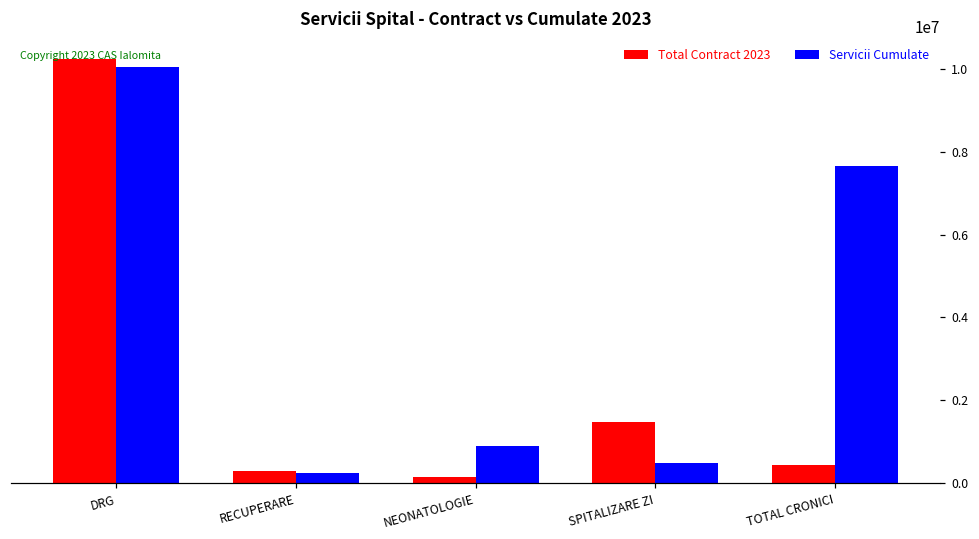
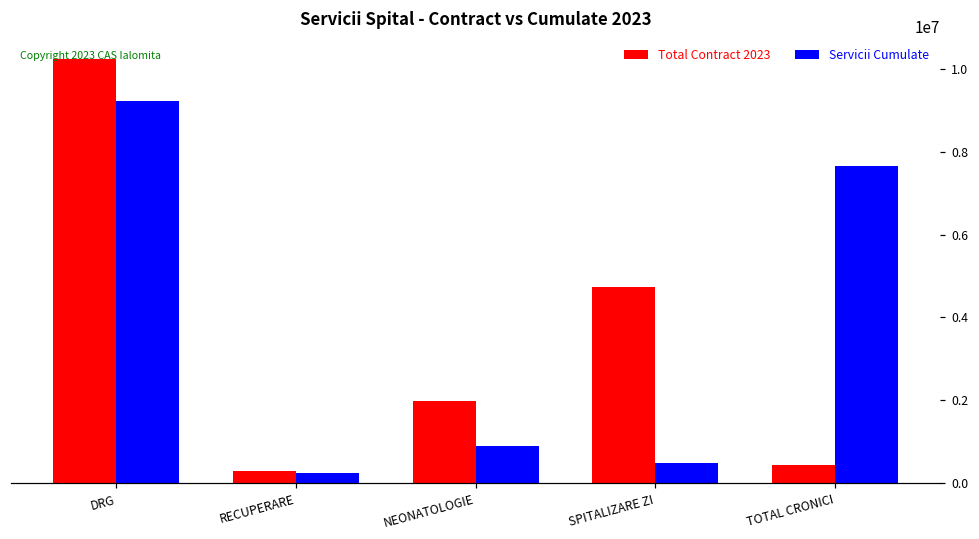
  {
    "Total Contract 2023": {
      "RECUPERARE": 300000,
-     "NEONATOLOGIE": 100000,
-     "SPITALIZARE ZI": 1500000,
+     "NEONATOLOGIE": 2000000,
+     "SPITALIZARE ZI": 4700000,
      "TOTAL CRONICI": 400000
    },
    "Servicii Cumulate": {
-     "DRG": 10000000,
+     "DRG": 9200000,
      "RECUPERARE": 200000,
      "NEONATOLOGIE": 900000,
      "SPITALIZARE ZI": 500000,
      "TOTAL CRONICI": 7700000
    }
  }
